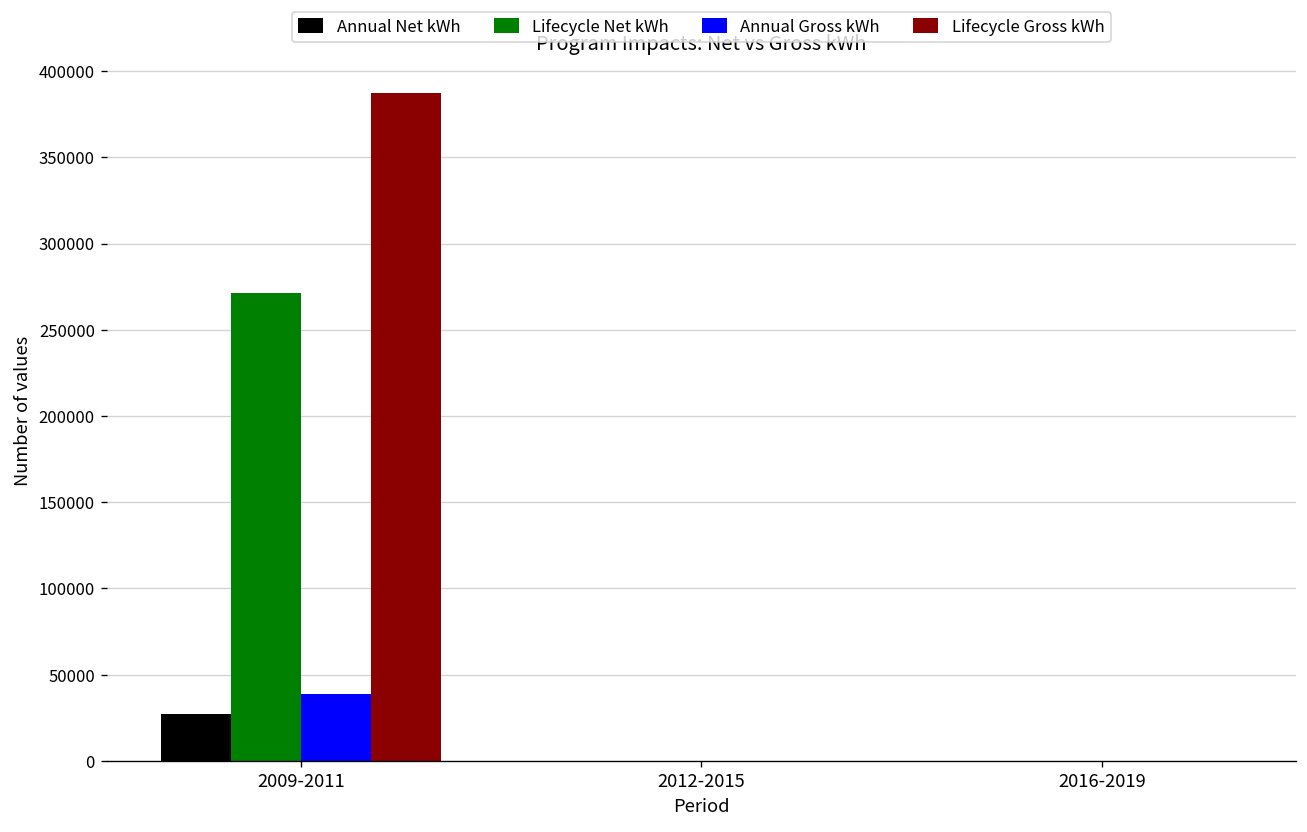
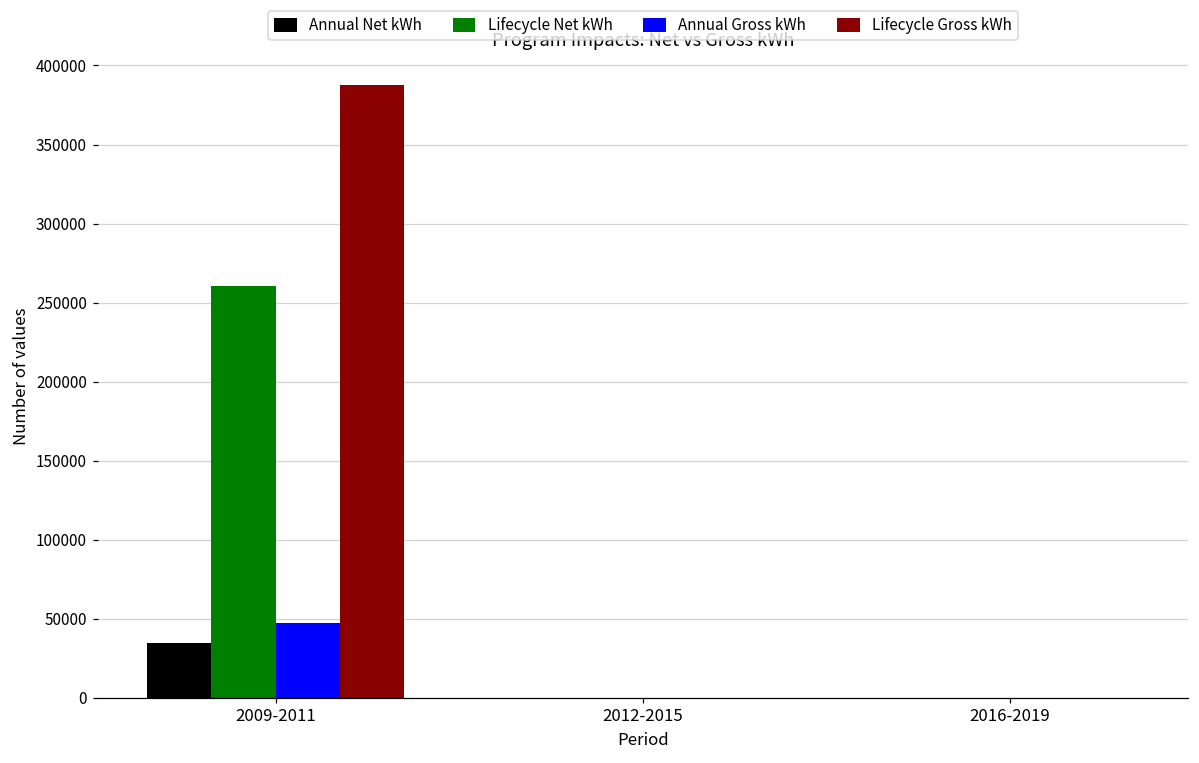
  {
    "Annual Net kWh": {
-     "2009-2011": 27000,
+     "2009-2011": 35000,
      "2012-2015": 0,
      "2016-2019": 0
    },
    "Lifecycle Net kWh": {
-     "2009-2011": 271000,
+     "2009-2011": 260000,
      "2012-2015": 0,
      "2016-2019": 0
    },
    "Annual Gross kWh": {
-     "2009-2011": 39000,
+     "2009-2011": 47000,
      "2012-2015": 0,
      "2016-2019": 0
    },
    "Lifecycle Gross kWh": {
      "2009-2011": 387000,
      "2012-2015": 0,
      "2016-2019": 0
    }
  }
